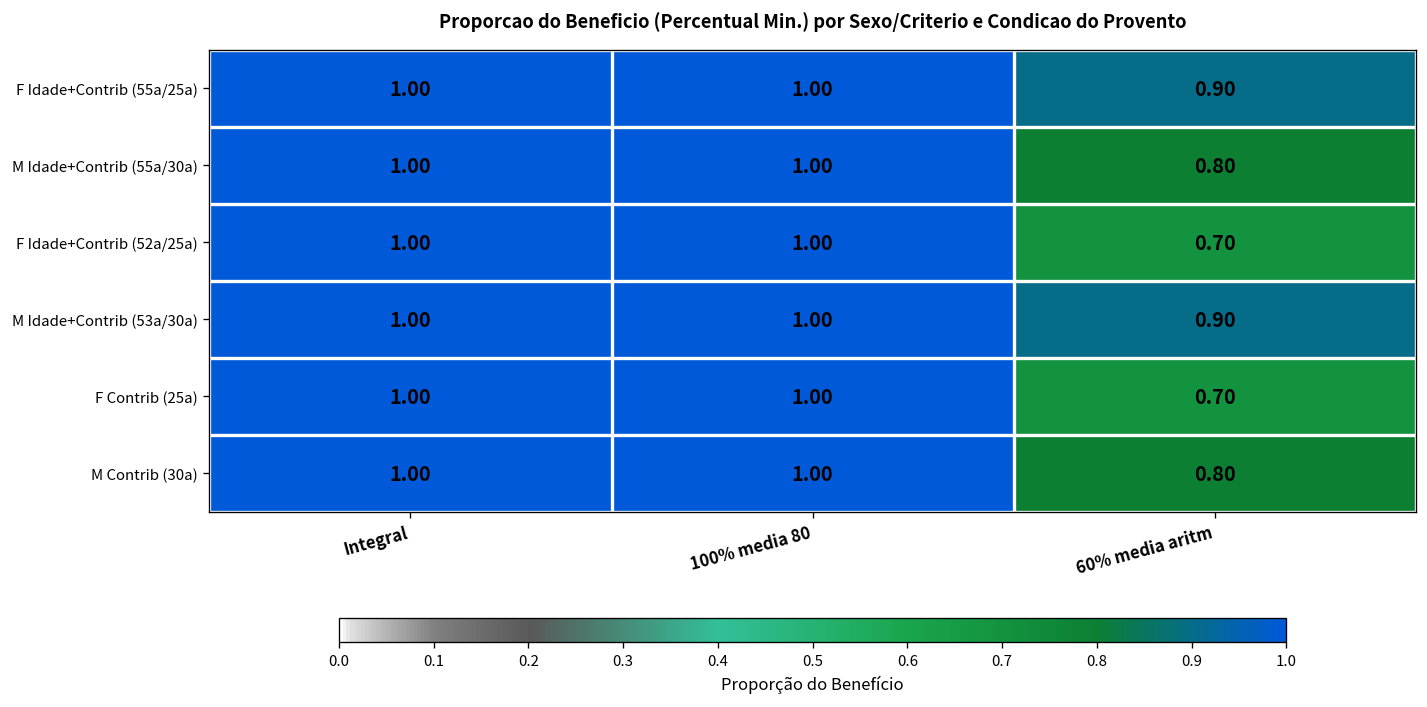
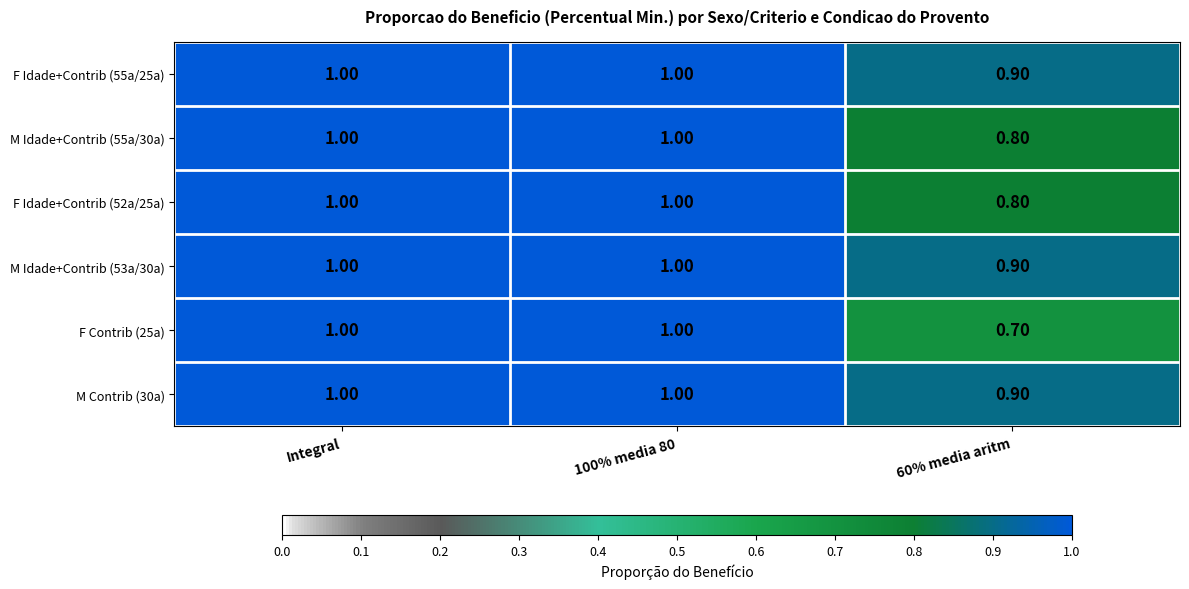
  {
    "F Idade+Contrib (55a/25a)": {
      "Integral": 1.00,
      "100% media 80": 1.00,
      "60% media aritm": 0.90
    },
    "M Idade+Contrib (55a/30a)": {
      "Integral": 1.00,
      "100% media 80": 1.00,
      "60% media aritm": 0.80
    },
    "F Idade+Contrib (52a/25a)": {
      "Integral": 1.00,
      "100% media 80": 1.00,
-     "60% media aritm": 0.70
+     "60% media aritm": 0.80
    },
    "M Idade+Contrib (53a/30a)": {
      "Integral": 1.00,
      "100% media 80": 1.00,
      "60% media aritm": 0.90
    },
    "F Contrib (25a)": {
      "Integral": 1.00,
      "100% media 80": 1.00,
      "60% media aritm": 0.70
    },
    "M Contrib (30a)": {
      "Integral": 1.00,
      "100% media 80": 1.00,
-     "60% media aritm": 0.80
+     "60% media aritm": 0.90
    }
  }
